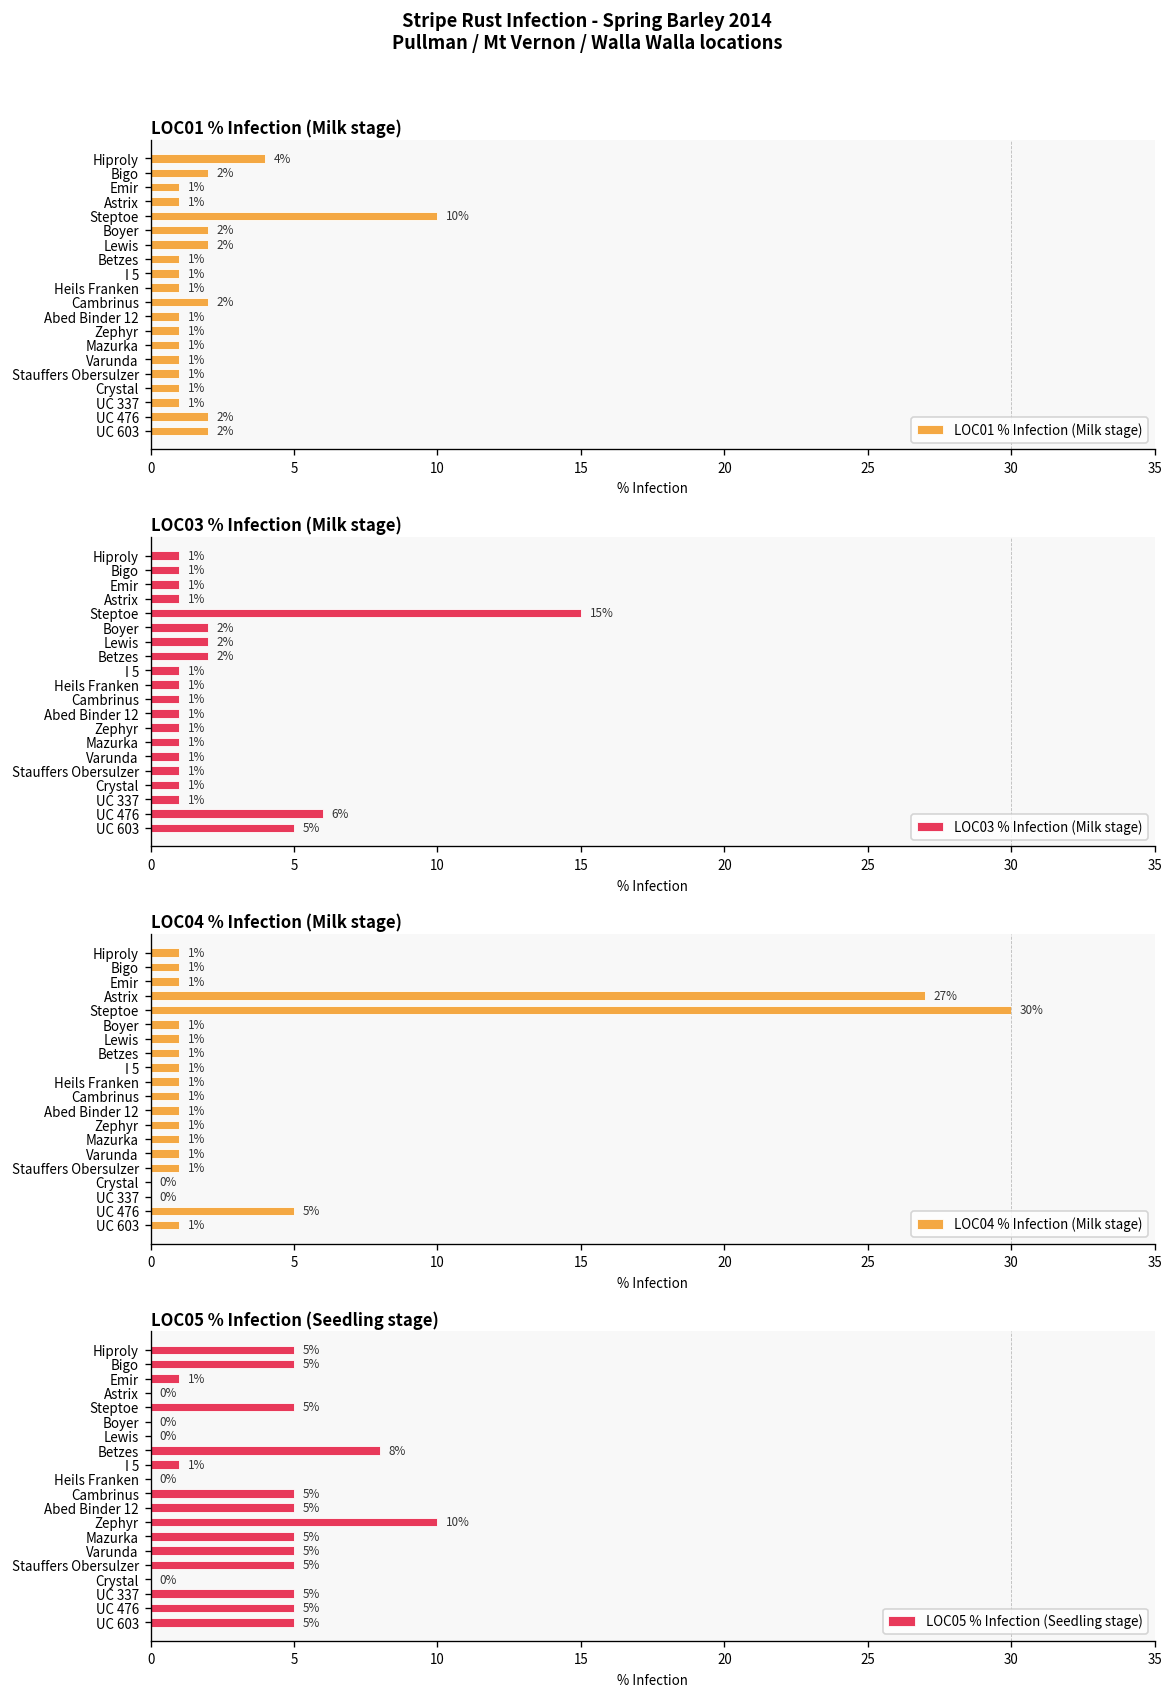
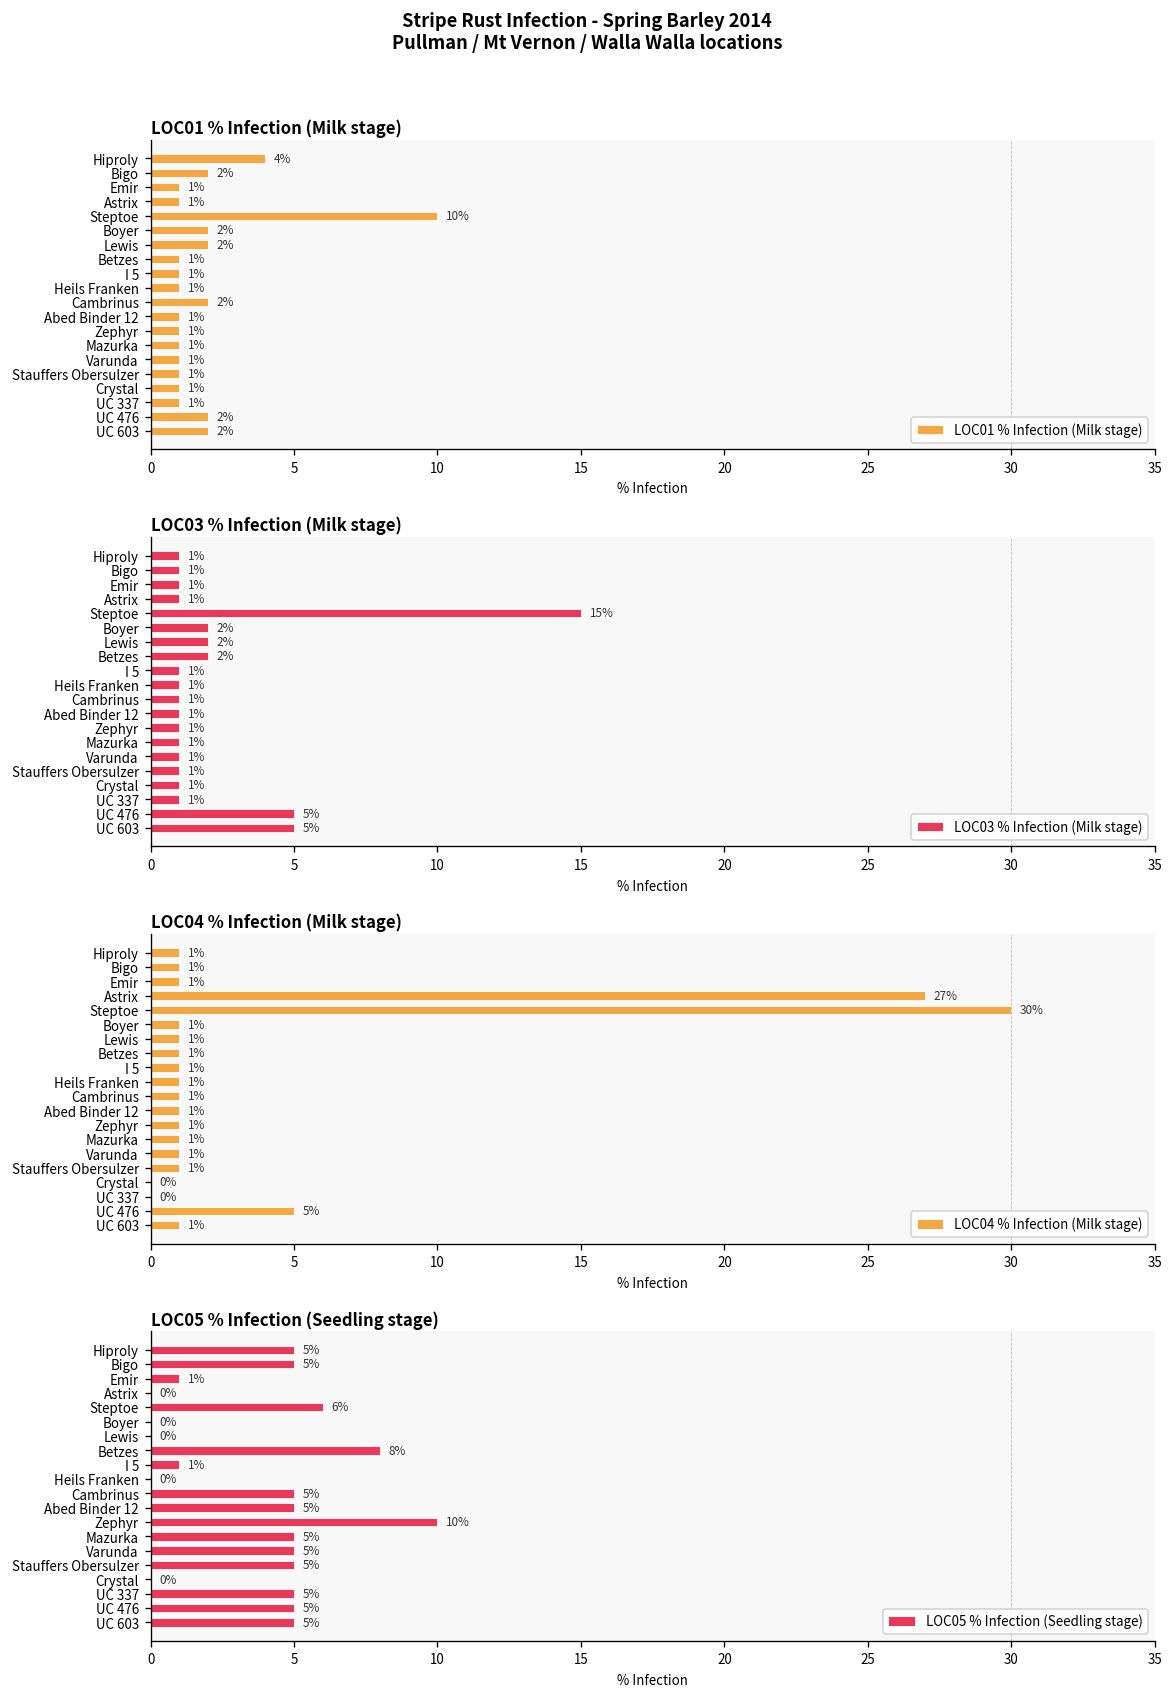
  {
    "LOC01 % Infection (Milk stage)": {
      "Hiproly": "4%",
      "Bigo": "2%",
      "Emir": "1%",
      "Astrix": "1%",
      "Steptoe": "10%",
      "Boyer": "2%",
      "Lewis": "2%",
      "Betzes": "1%",
      "I 5": "1%",
      "Heils Franken": "1%",
      "Cambrinus": "2%",
      "Abed Binder 12": "1%",
      "Zephyr": "1%",
      "Mazurka": "1%",
      "Varunda": "1%",
      "Stauffers Obersulzer": "1%",
      "Crystal": "1%",
      "UC 337": "1%",
      "UC 476": "2%",
      "UC 603": "2%"
    },
    "LOC03 % Infection (Milk stage)": {
      "Hiproly": "1%",
      "Bigo": "1%",
      "Emir": "1%",
      "Astrix": "1%",
      "Steptoe": "15%",
      "Boyer": "2%",
      "Lewis": "2%",
      "Betzes": "2%",
      "I 5": "1%",
      "Heils Franken": "1%",
      "Cambrinus": "1%",
      "Abed Binder 12": "1%",
      "Zephyr": "1%",
      "Mazurka": "1%",
      "Varunda": "1%",
      "Stauffers Obersulzer": "1%",
      "Crystal": "1%",
      "UC 337": "1%",
-     "UC 476": "6%",
+     "UC 476": "5%",
      "UC 603": "5%"
    },
    "LOC04 % Infection (Milk stage)": {
      "Hiproly": "1%",
      "Bigo": "1%",
      "Emir": "1%",
      "Astrix": "27%",
      "Steptoe": "30%",
      "Boyer": "1%",
      "Lewis": "1%",
      "Betzes": "1%",
      "I 5": "1%",
      "Heils Franken": "1%",
      "Cambrinus": "1%",
      "Abed Binder 12": "1%",
      "Zephyr": "1%",
      "Mazurka": "1%",
      "Varunda": "1%",
      "Stauffers Obersulzer": "1%",
      "Crystal": "0%",
      "UC 337": "0%",
      "UC 476": "5%",
      "UC 603": "1%"
    },
    "LOC05 % Infection (Seedling stage)": {
      "Hiproly": "5%",
      "Bigo": "5%",
      "Emir": "1%",
      "Astrix": "0%",
-     "Steptoe": "5%",
+     "Steptoe": "6%",
      "Boyer": "0%",
      "Lewis": "0%",
      "Betzes": "8%",
      "I 5": "1%",
      "Heils Franken": "0%",
      "Cambrinus": "5%",
      "Abed Binder 12": "5%",
      "Zephyr": "10%",
      "Mazurka": "5%",
      "Varunda": "5%",
      "Stauffers Obersulzer": "5%",
      "Crystal": "0%",
      "UC 337": "5%",
      "UC 476": "5%",
      "UC 603": "5%"
    }
  }
